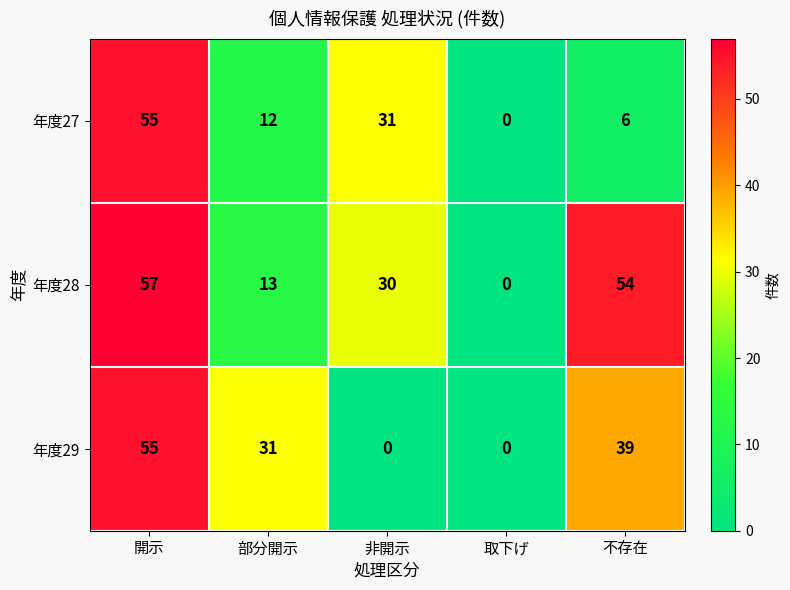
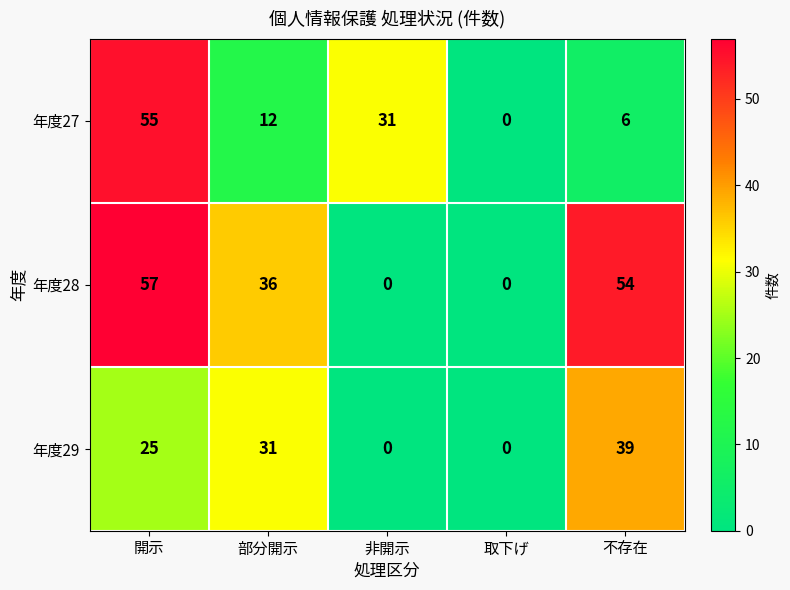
  {
    "年度27": {
      "開示": 55,
      "部分開示": 12,
      "非開示": 31,
      "取下げ": 0,
      "不存在": 6
    },
    "年度28": {
      "開示": 57,
-     "部分開示": 13,
-     "非開示": 30,
+     "部分開示": 36,
+     "非開示": 0,
      "取下げ": 0,
      "不存在": 54
    },
    "年度29": {
-     "開示": 55,
+     "開示": 25,
      "部分開示": 31,
      "非開示": 0,
      "取下げ": 0,
      "不存在": 39
    }
  }
